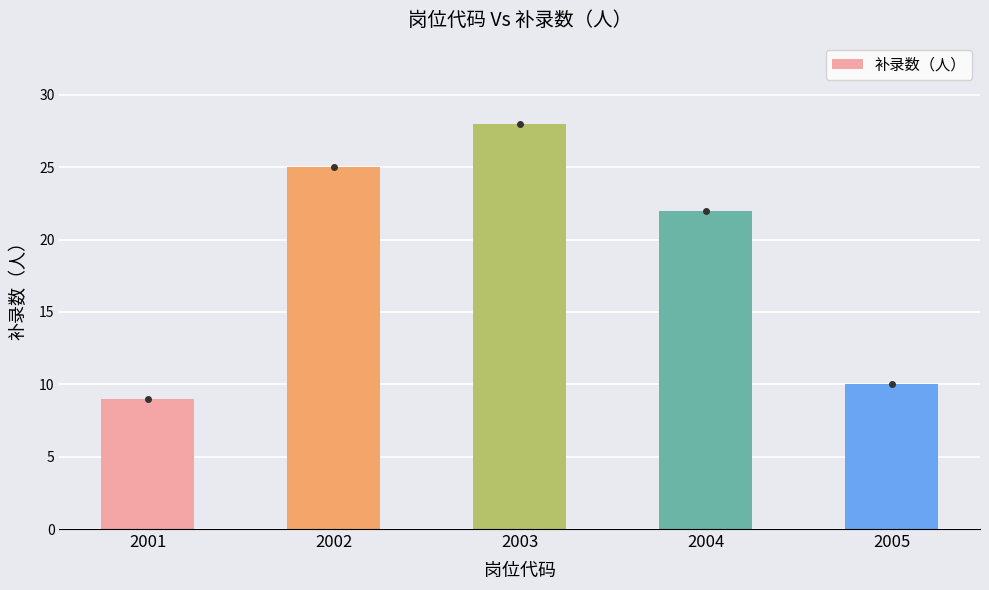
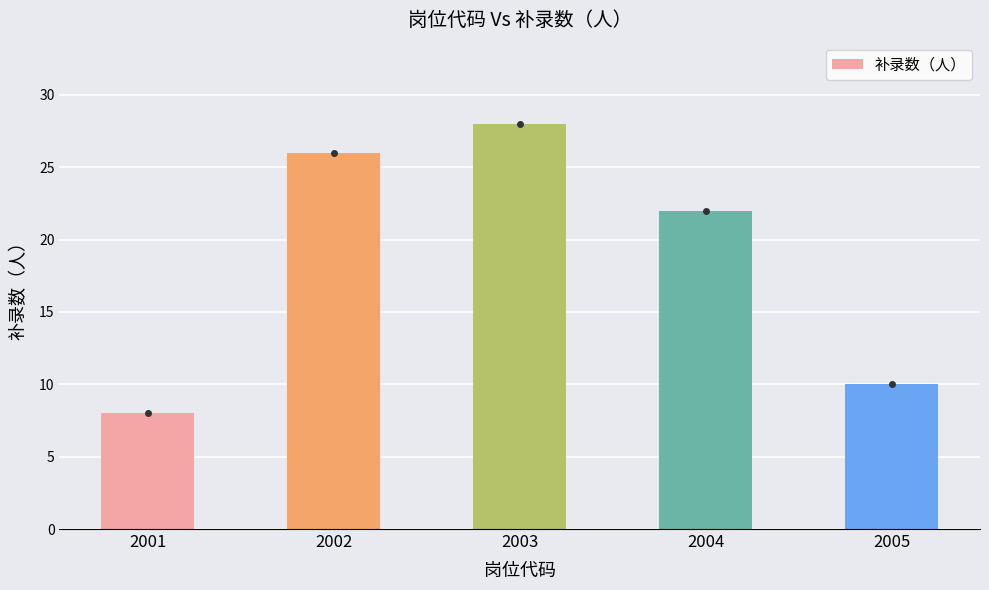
  {
    "补录数（人）": {
-     "2001": 9,
-     "2002": 25,
+     "2001": 8,
+     "2002": 26,
      "2003": 28,
      "2004": 22,
      "2005": 10
    }
  }
